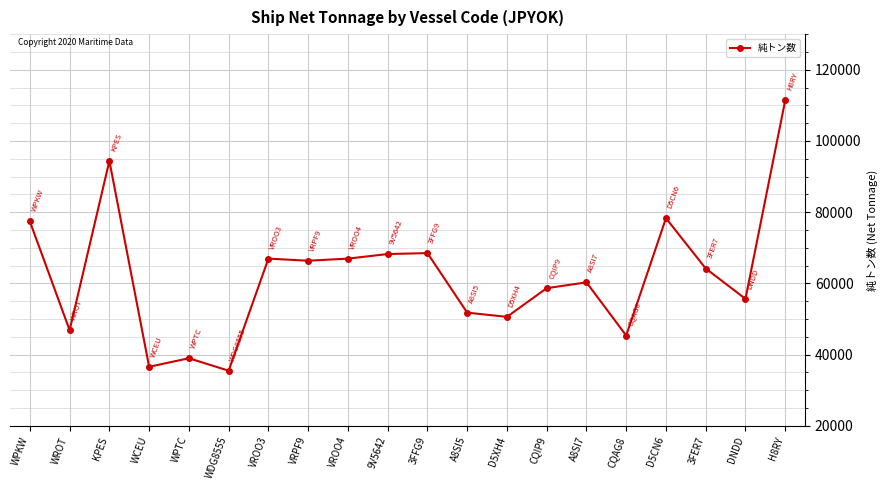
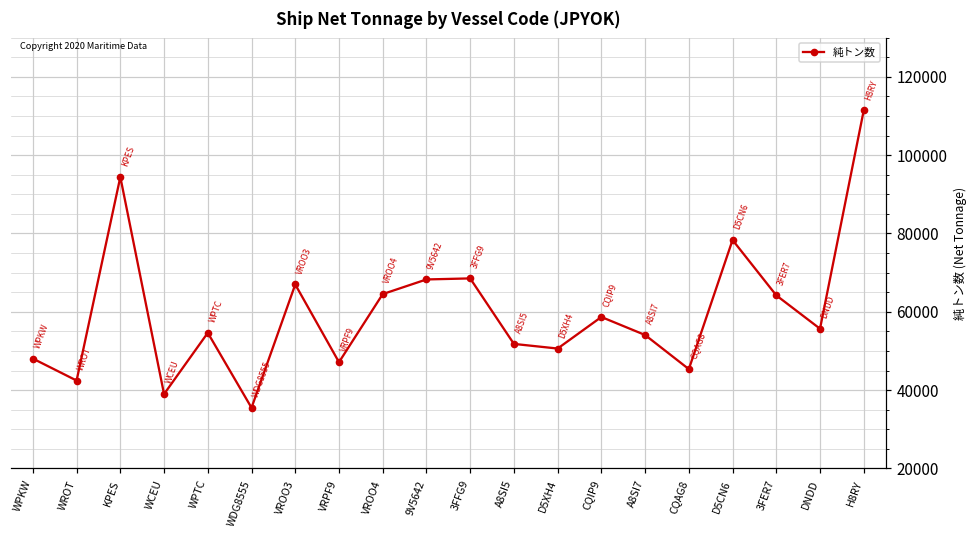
  {
-   "WPKW": 77000,
-   "WROT": 47000,
+   "WPKW": 48000,
+   "WROT": 42000,
    "KPES": 94000,
-   "WCEU": 37000,
-   "WPTC": 39000,
+   "WCEU": 39000,
+   "WPTC": 55000,
    "WDG8555": 35000,
    "VROO3": 67000,
-   "VRPF9": 66000,
-   "VROO4": 67000,
+   "VRPF9": 47000,
+   "VROO4": 65000,
    "A8SI5": 52000,
    "D5XH4": 51000,
    "CQIP9": 59000,
-   "A8SI7": 60000,
+   "A8SI7": 54000,
    "CQAG8": 45000,
    "D5CN6": 78000,
    "DNDD": 56000,
    "H8RY": 111000
  }
